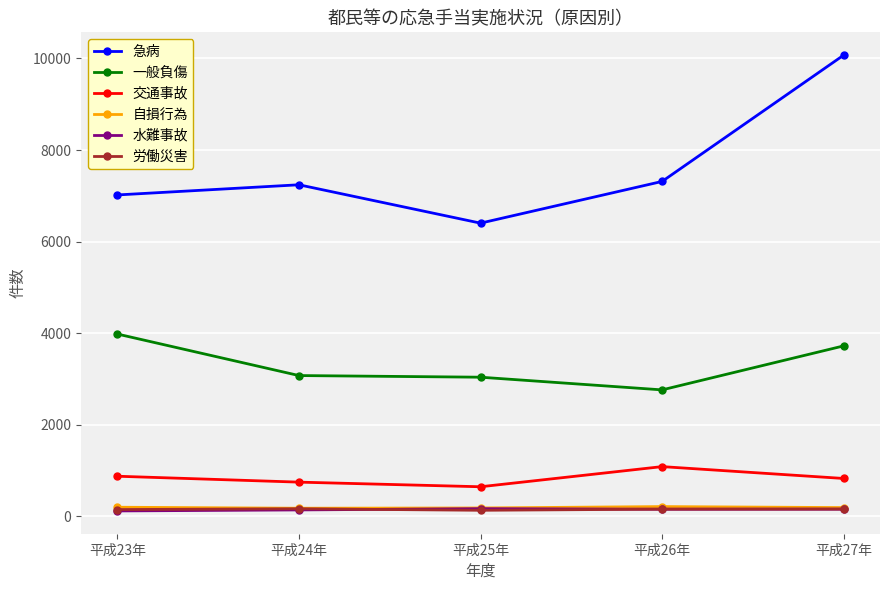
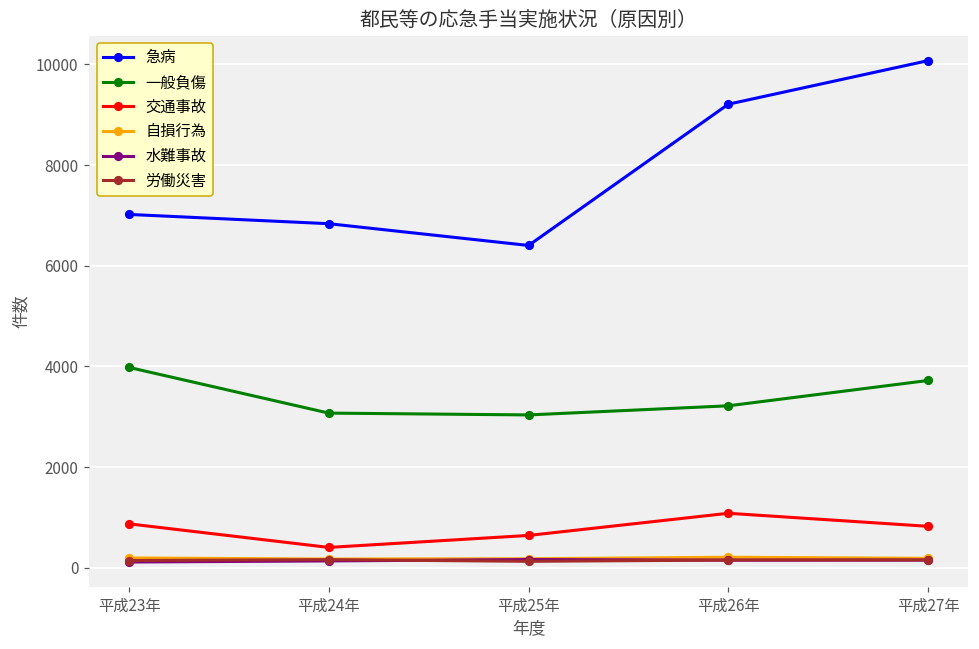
  {
    "急病": {
      "平成23年": 7000,
-     "平成24年": 7200,
+     "平成24年": 6800,
      "平成25年": 6400,
-     "平成26年": 7300,
+     "平成26年": 9200,
      "平成27年": 10100
    },
    "一般負傷": {
      "平成23年": 4000,
      "平成24年": 3100,
      "平成25年": 3000,
-     "平成26年": 2800,
+     "平成26年": 3200,
      "平成27年": 3700
    },
    "交通事故": {
      "平成23年": 900,
-     "平成24年": 700,
+     "平成24年": 400,
      "平成25年": 600,
      "平成26年": 1100,
      "平成27年": 800
    }
  }
